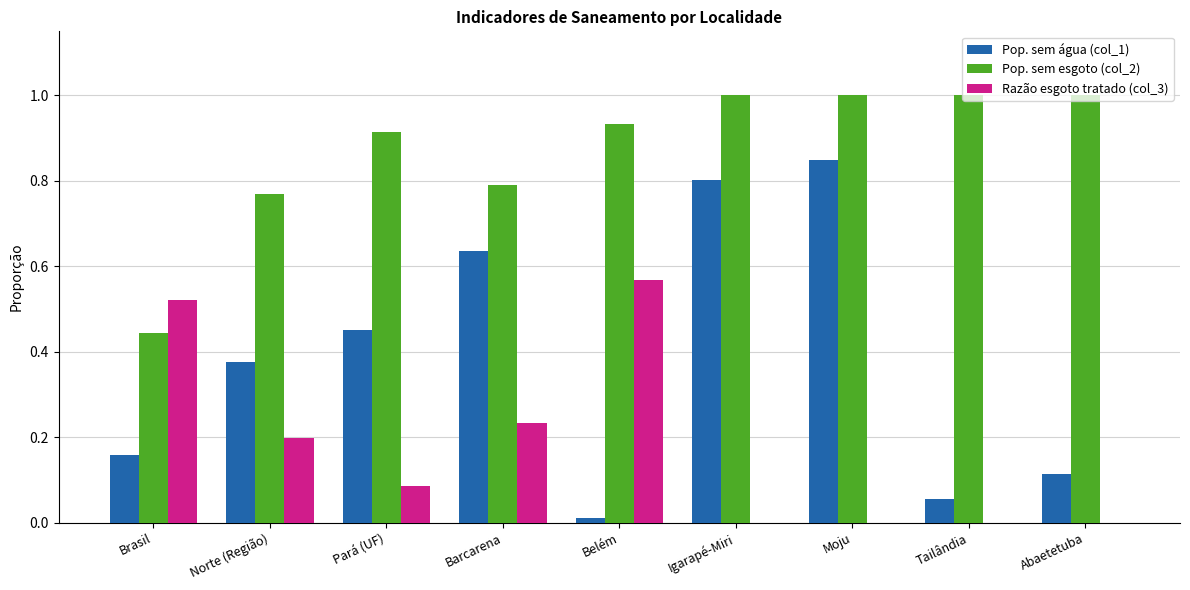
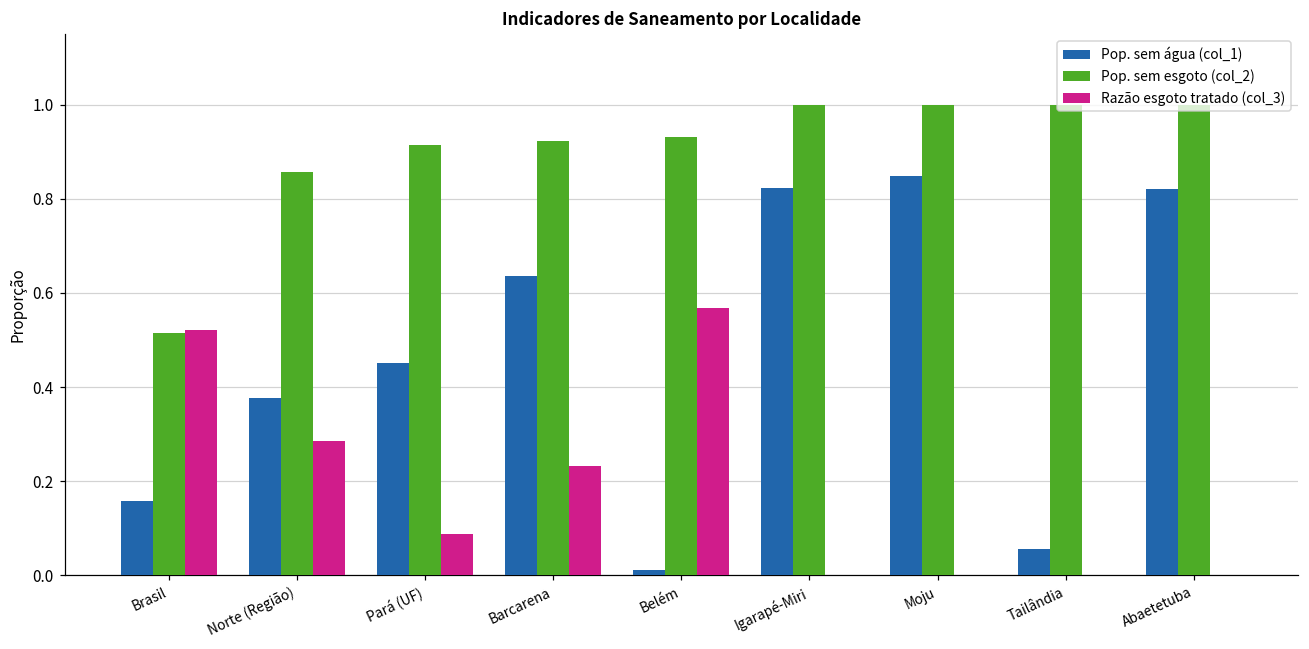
  {
    "Pop. sem água (col_1)": {
      "Brasil": 0.16,
      "Norte (Região)": 0.38,
      "Pará (UF)": 0.45,
      "Barcarena": 0.64,
      "Belém": 0.01,
-     "Igarapé-Miri": 0.80,
+     "Igarapé-Miri": 0.82,
      "Moju": 0.85,
      "Tailândia": 0.06,
-     "Abaetetuba": 0.11
+     "Abaetetuba": 0.82
    },
    "Pop. sem esgoto (col_2)": {
-     "Brasil": 0.45,
-     "Norte (Região)": 0.77,
+     "Brasil": 0.51,
+     "Norte (Região)": 0.86,
      "Pará (UF)": 0.92,
-     "Barcarena": 0.79,
+     "Barcarena": 0.92,
      "Belém": 0.93,
      "Igarapé-Miri": 1.00,
      "Moju": 1.00
    },
    "Razão esgoto tratado (col_3)": {
      "Brasil": 0.52,
-     "Norte (Região)": 0.20,
+     "Norte (Região)": 0.29,
      "Pará (UF)": 0.09,
      "Barcarena": 0.23,
      "Belém": 0.57,
      "Igarapé-Miri": 0.00,
      "Moju": 0.00,
      "Tailândia": 0.00,
      "Abaetetuba": 0.00
    }
  }
